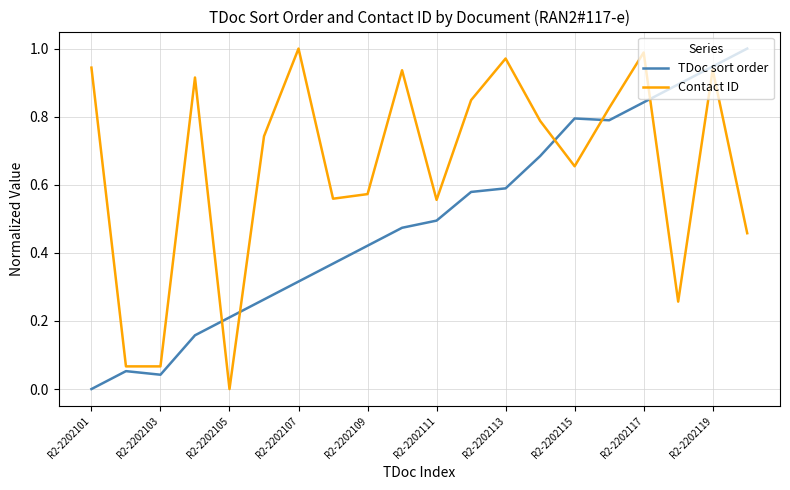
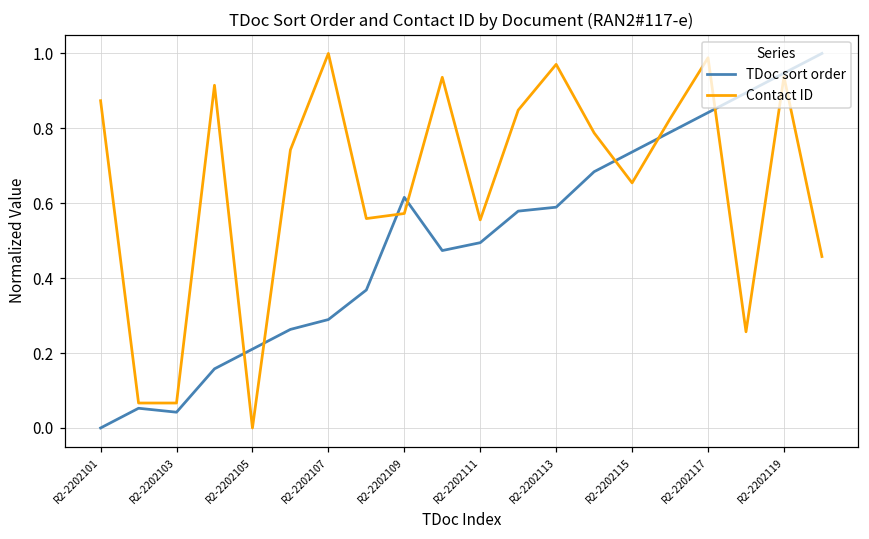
  {
    "TDoc sort order": {
      "R2-2202101": 0.00,
      "R2-2202103": 0.04,
      "R2-2202105": 0.21,
-     "R2-2202107": 0.32,
-     "R2-2202109": 0.42,
+     "R2-2202107": 0.29,
+     "R2-2202109": 0.62,
      "R2-2202111": 0.49,
      "R2-2202113": 0.59,
-     "R2-2202115": 0.79,
+     "R2-2202115": 0.74,
      "R2-2202117": 0.84
    },
    "Contact ID": {
-     "R2-2202101": 0.94,
+     "R2-2202101": 0.87,
      "R2-2202103": 0.07,
      "R2-2202105": 0.00,
      "R2-2202107": 1.00,
      "R2-2202109": 0.57,
      "R2-2202111": 0.56,
      "R2-2202113": 0.97,
      "R2-2202115": 0.65
    }
  }
